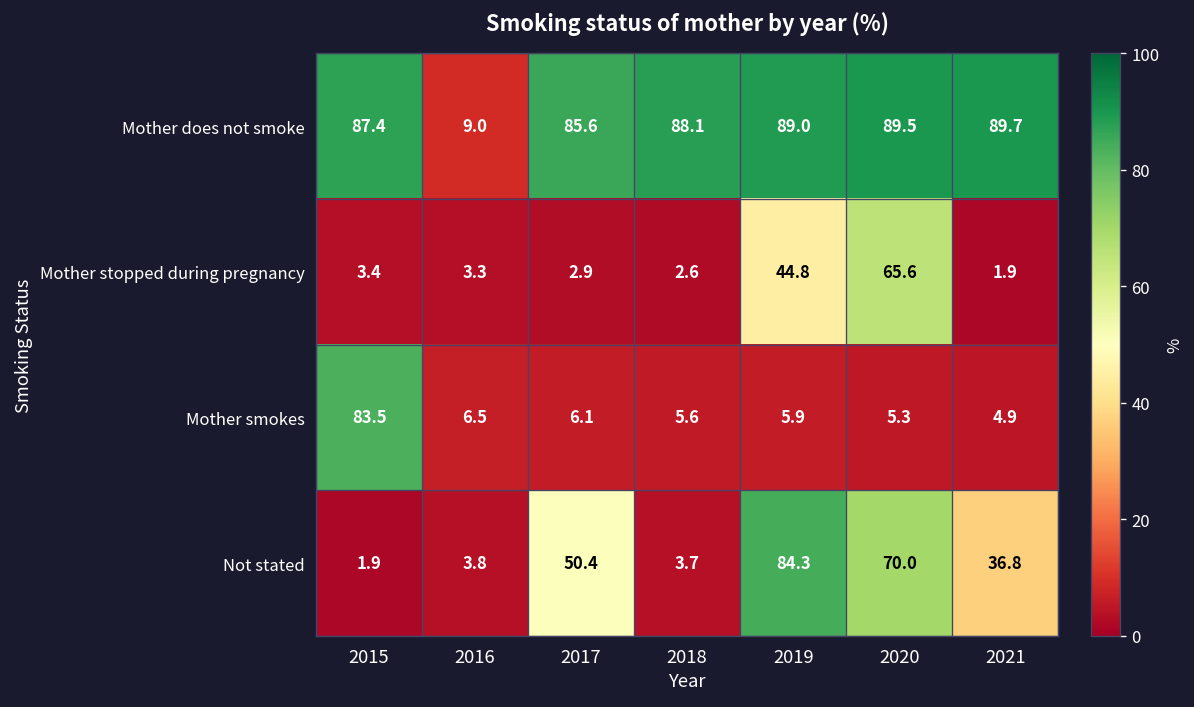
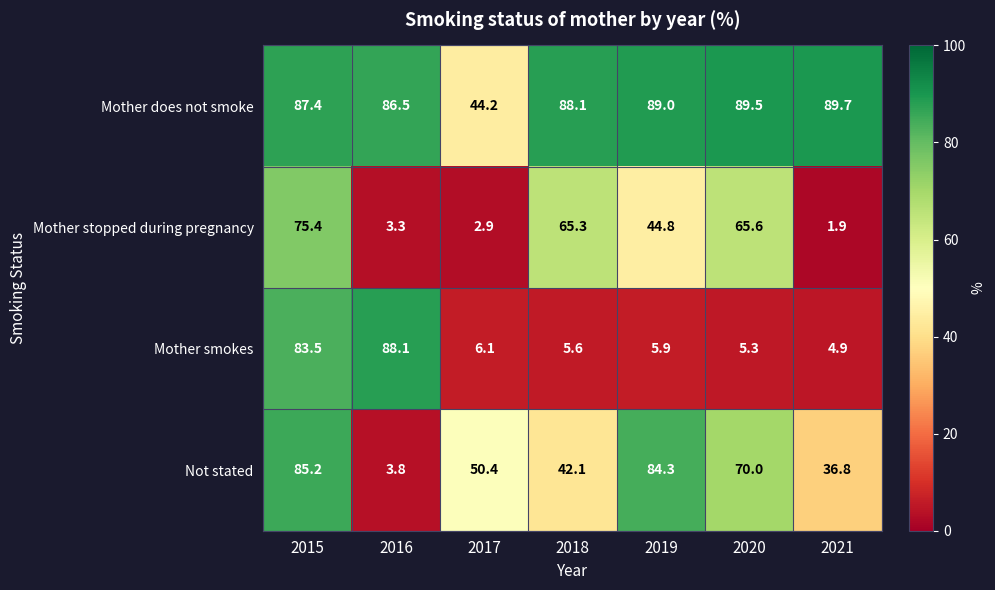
  {
    "Mother does not smoke": {
      "2015": 87.4,
-     "2016": 9.0,
-     "2017": 85.6,
+     "2016": 86.5,
+     "2017": 44.2,
      "2018": 88.1,
      "2019": 89.0,
      "2020": 89.5,
      "2021": 89.7
    },
    "Mother stopped during pregnancy": {
-     "2015": 3.4,
+     "2015": 75.4,
      "2016": 3.3,
      "2017": 2.9,
-     "2018": 2.6,
+     "2018": 65.3,
      "2019": 44.8,
      "2020": 65.6,
      "2021": 1.9
    },
    "Mother smokes": {
      "2015": 83.5,
-     "2016": 6.5,
+     "2016": 88.1,
      "2017": 6.1,
      "2018": 5.6,
      "2019": 5.9,
      "2020": 5.3,
      "2021": 4.9
    },
    "Not stated": {
-     "2015": 1.9,
+     "2015": 85.2,
      "2016": 3.8,
      "2017": 50.4,
-     "2018": 3.7,
+     "2018": 42.1,
      "2019": 84.3,
      "2020": 70.0,
      "2021": 36.8
    }
  }
